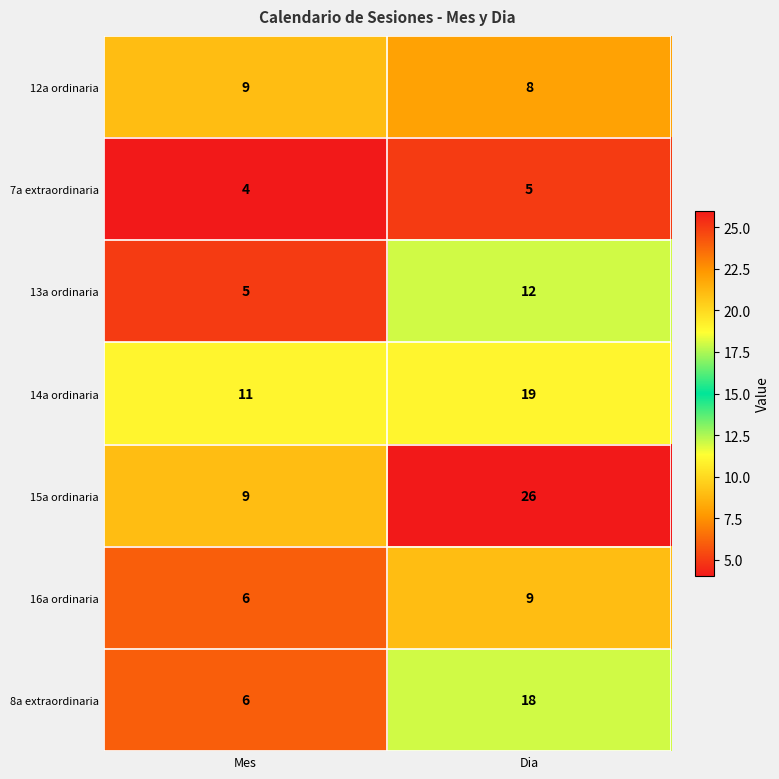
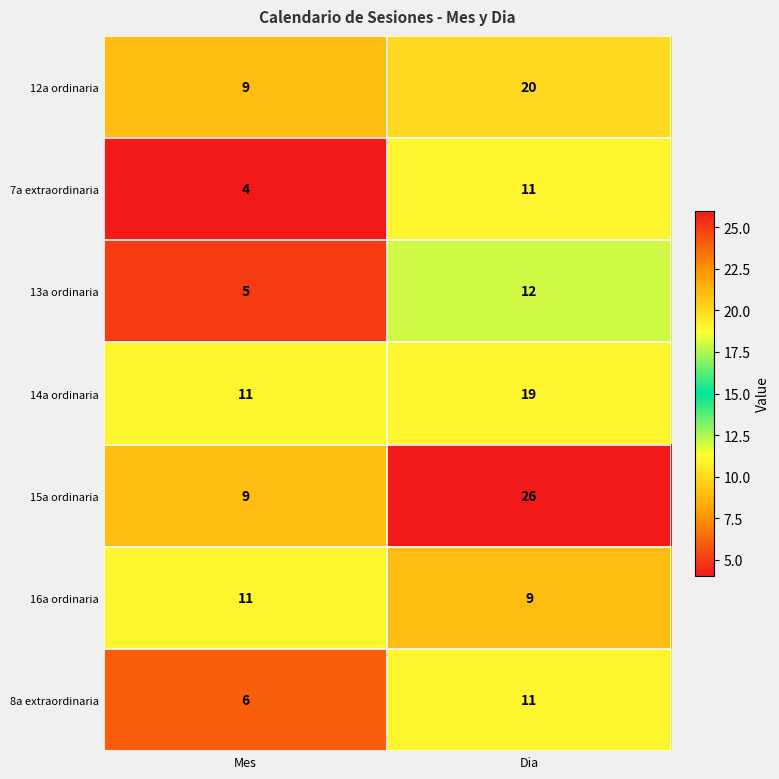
  {
    "12a ordinaria": {
      "Mes": 9,
-     "Dia": 8
+     "Dia": 20
    },
    "7a extraordinaria": {
      "Mes": 4,
-     "Dia": 5
+     "Dia": 11
    },
    "13a ordinaria": {
      "Mes": 5,
      "Dia": 12
    },
    "14a ordinaria": {
      "Mes": 11,
      "Dia": 19
    },
    "15a ordinaria": {
      "Mes": 9,
      "Dia": 26
    },
    "16a ordinaria": {
-     "Mes": 6,
+     "Mes": 11,
      "Dia": 9
    },
    "8a extraordinaria": {
      "Mes": 6,
-     "Dia": 18
+     "Dia": 11
    }
  }
